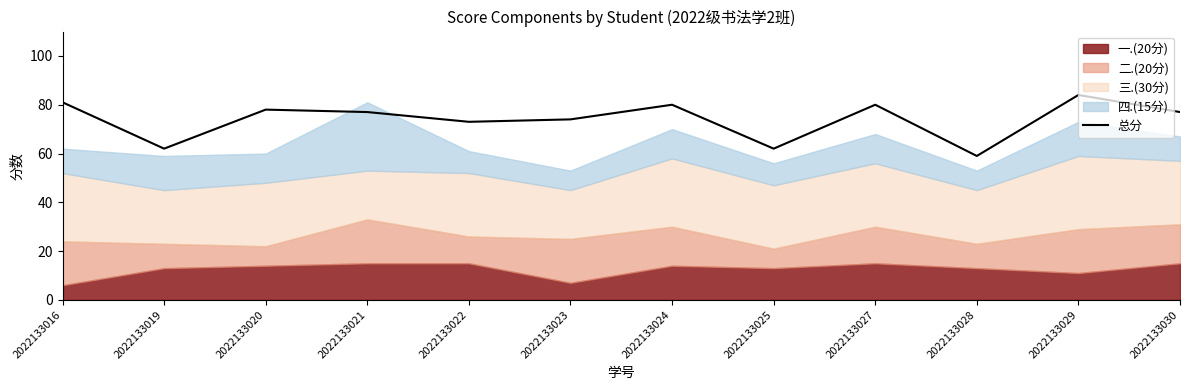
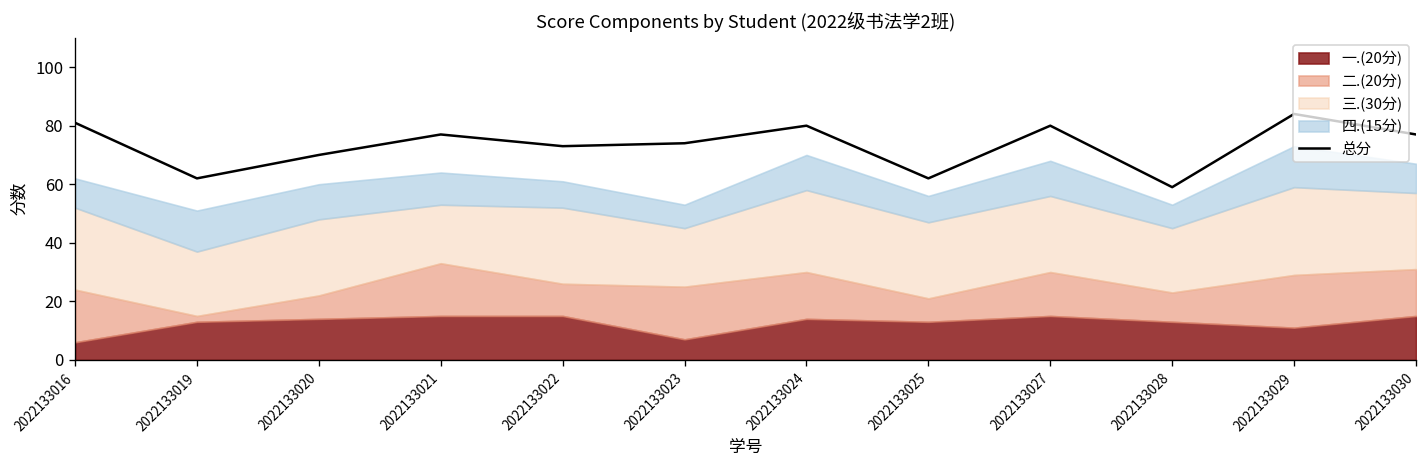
  {
    "总分": {
      "2022133016": 81,
      "2022133019": 62,
-     "2022133020": 78,
+     "2022133020": 70,
      "2022133021": 77,
      "2022133022": 73,
      "2022133023": 74,
      "2022133024": 80,
      "2022133025": 62,
      "2022133027": 80,
      "2022133028": 59,
      "2022133030": 77
    },
    "一.(20分)": {
      "2022133016": 6,
      "2022133019": 13,
      "2022133020": 14,
      "2022133021": 15,
      "2022133022": 15,
      "2022133023": 7,
      "2022133024": 14,
      "2022133025": 13,
      "2022133027": 15,
      "2022133028": 13,
      "2022133029": 11,
      "2022133030": 15
    },
    "二.(20分)": {
      "2022133016": 18,
-     "2022133019": 10,
+     "2022133019": 2,
      "2022133020": 8,
      "2022133021": 18,
      "2022133022": 11,
      "2022133023": 18,
      "2022133024": 16,
      "2022133025": 8,
      "2022133027": 15,
      "2022133028": 10,
      "2022133029": 18,
      "2022133030": 16
    },
    "三.(30分)": {
      "2022133016": 28,
      "2022133019": 22,
      "2022133020": 26,
      "2022133021": 20,
      "2022133022": 26,
      "2022133023": 20,
      "2022133024": 28,
      "2022133025": 26,
      "2022133027": 26,
      "2022133028": 22,
      "2022133029": 30,
      "2022133030": 26
    },
    "四.(15分)": {
      "2022133016": 10,
      "2022133019": 14,
      "2022133020": 12,
-     "2022133021": 28,
+     "2022133021": 11,
      "2022133022": 9,
      "2022133023": 8,
      "2022133024": 12,
      "2022133025": 9,
      "2022133027": 12,
      "2022133028": 8,
      "2022133030": 10
    }
  }
